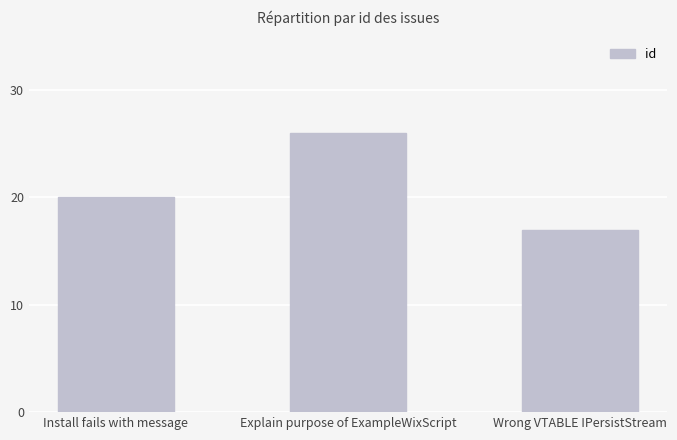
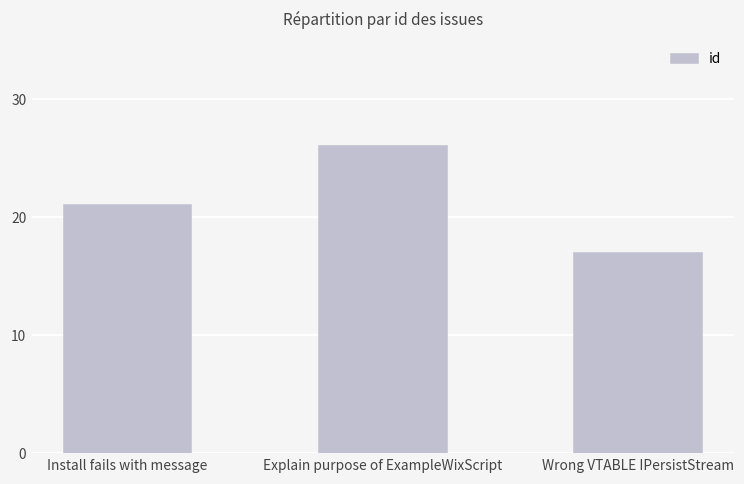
  {
-   "Install fails with message": 20,
+   "Install fails with message": 21,
    "Explain purpose of ExampleWixScript": 26,
    "Wrong VTABLE IPersistStream": 17
  }
